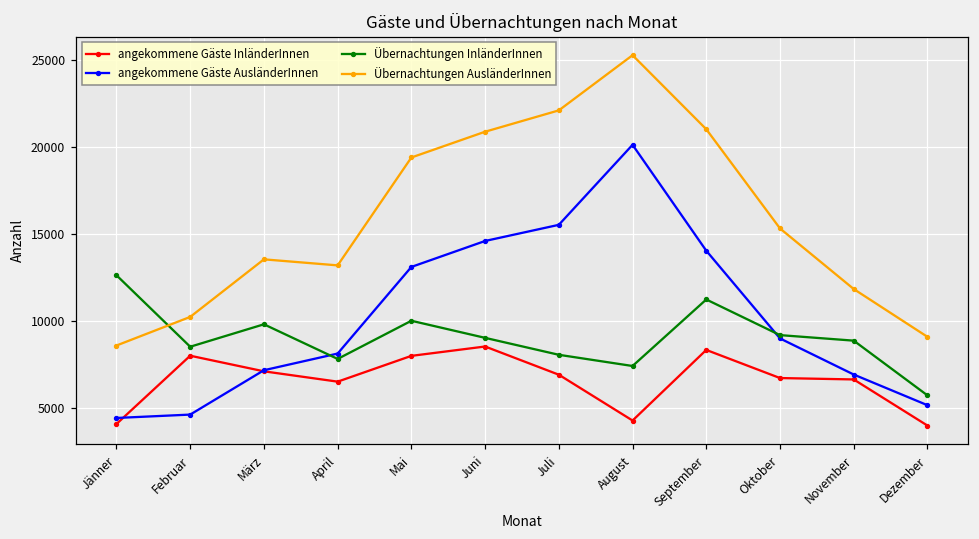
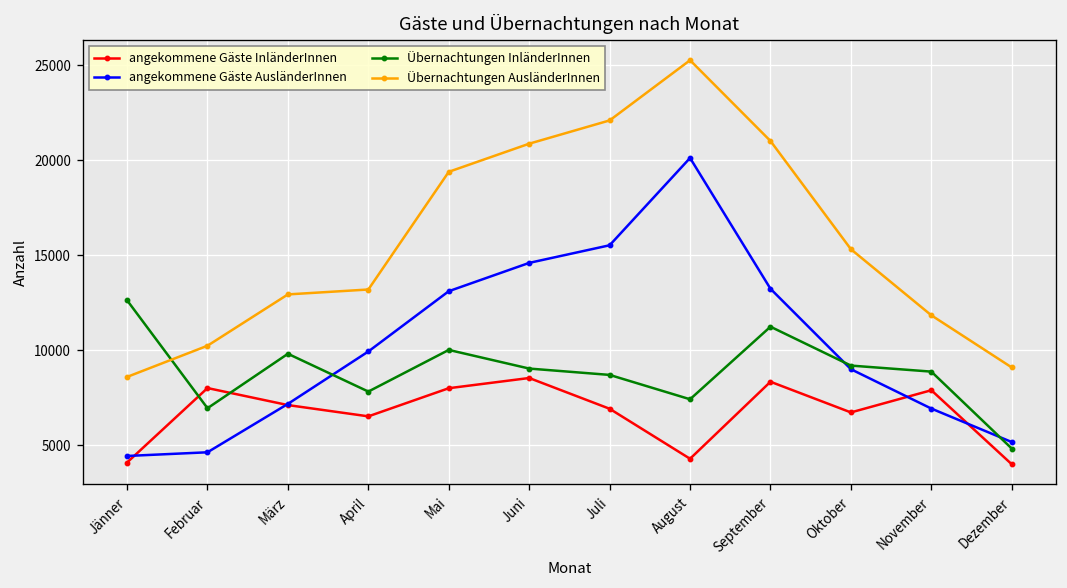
  {
    "angekommene Gäste InländerInnen": {
      "Jänner": 4100,
      "Februar": 8000,
      "April": 6500,
      "Mai": 8000,
      "Juni": 8500,
      "Juli": 6900,
      "August": 4300,
      "September": 8400,
      "Oktober": 6700,
-     "November": 6700,
+     "November": 7900,
      "Dezember": 4000
    },
    "angekommene Gäste AusländerInnen": {
      "Jänner": 4400,
      "Februar": 4600,
-     "April": 8100,
+     "April": 9900,
      "Mai": 13100,
      "Juni": 14600,
      "Juli": 15500,
      "August": 20100,
-     "September": 14000,
+     "September": 13200,
      "Oktober": 9000,
      "November": 6900,
      "Dezember": 5200
    },
    "Übernachtungen InländerInnen": {
      "Jänner": 12600,
-     "Februar": 8500,
+     "Februar": 7000,
      "März": 9800,
      "April": 7800,
      "Mai": 10000,
      "Juni": 9000,
-     "Juli": 8100,
+     "Juli": 8700,
      "August": 7400,
      "September": 11200,
      "Oktober": 9200,
      "November": 8900,
-     "Dezember": 5700
+     "Dezember": 4800
    },
    "Übernachtungen AusländerInnen": {
      "Jänner": 8600,
      "Februar": 10200,
-     "März": 13600,
+     "März": 12900,
      "April": 13200,
      "Mai": 19400,
      "Juni": 20900,
      "Juli": 22100,
      "August": 25300,
      "September": 21000,
      "Oktober": 15300,
      "November": 11800,
      "Dezember": 9100
    }
  }
